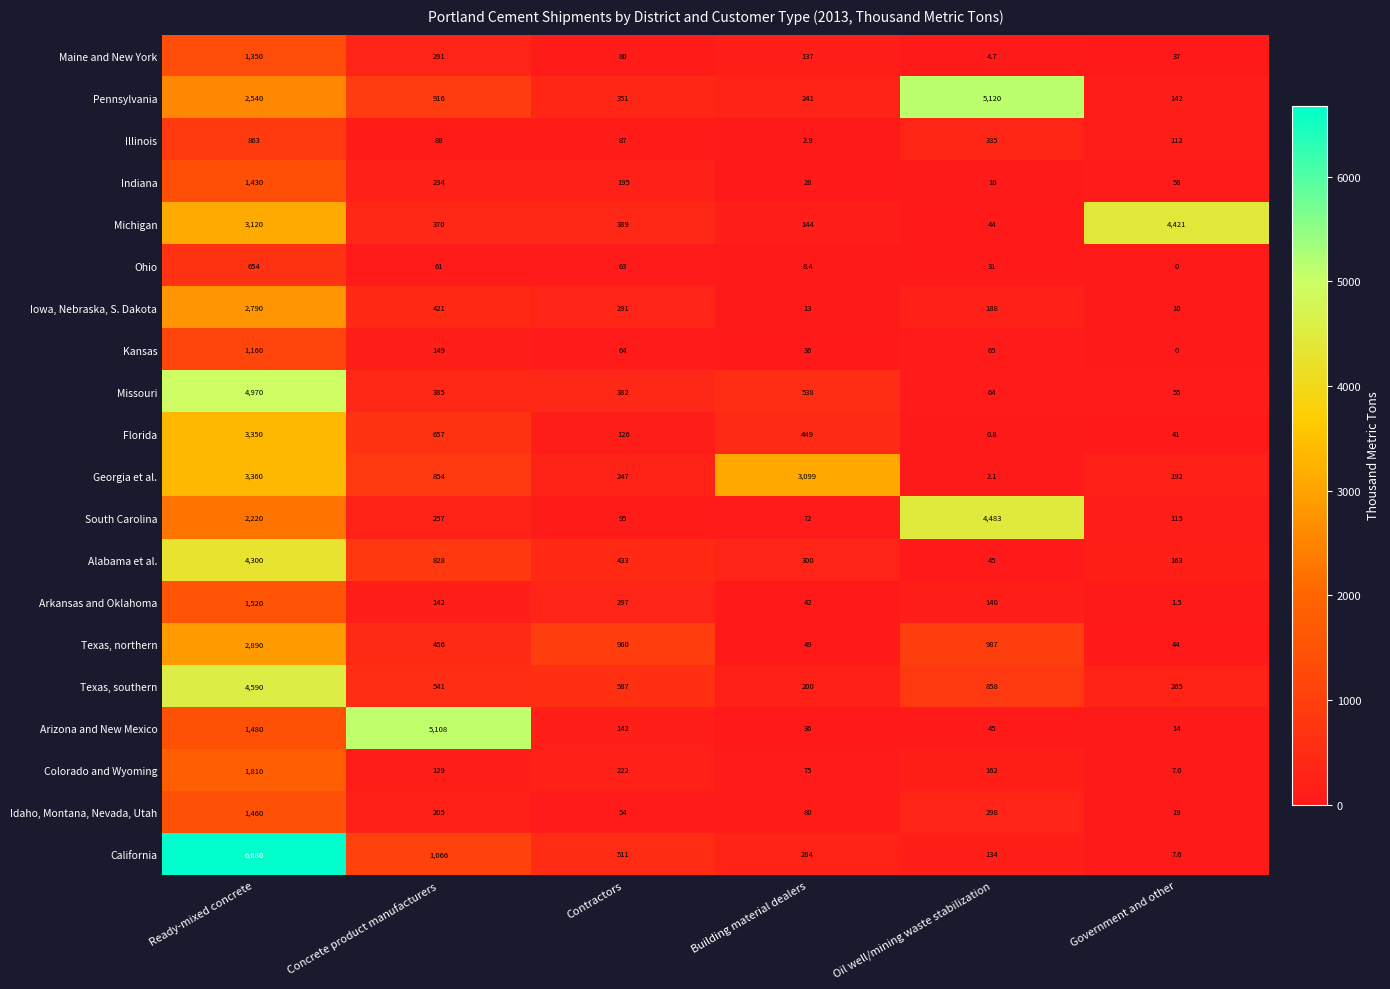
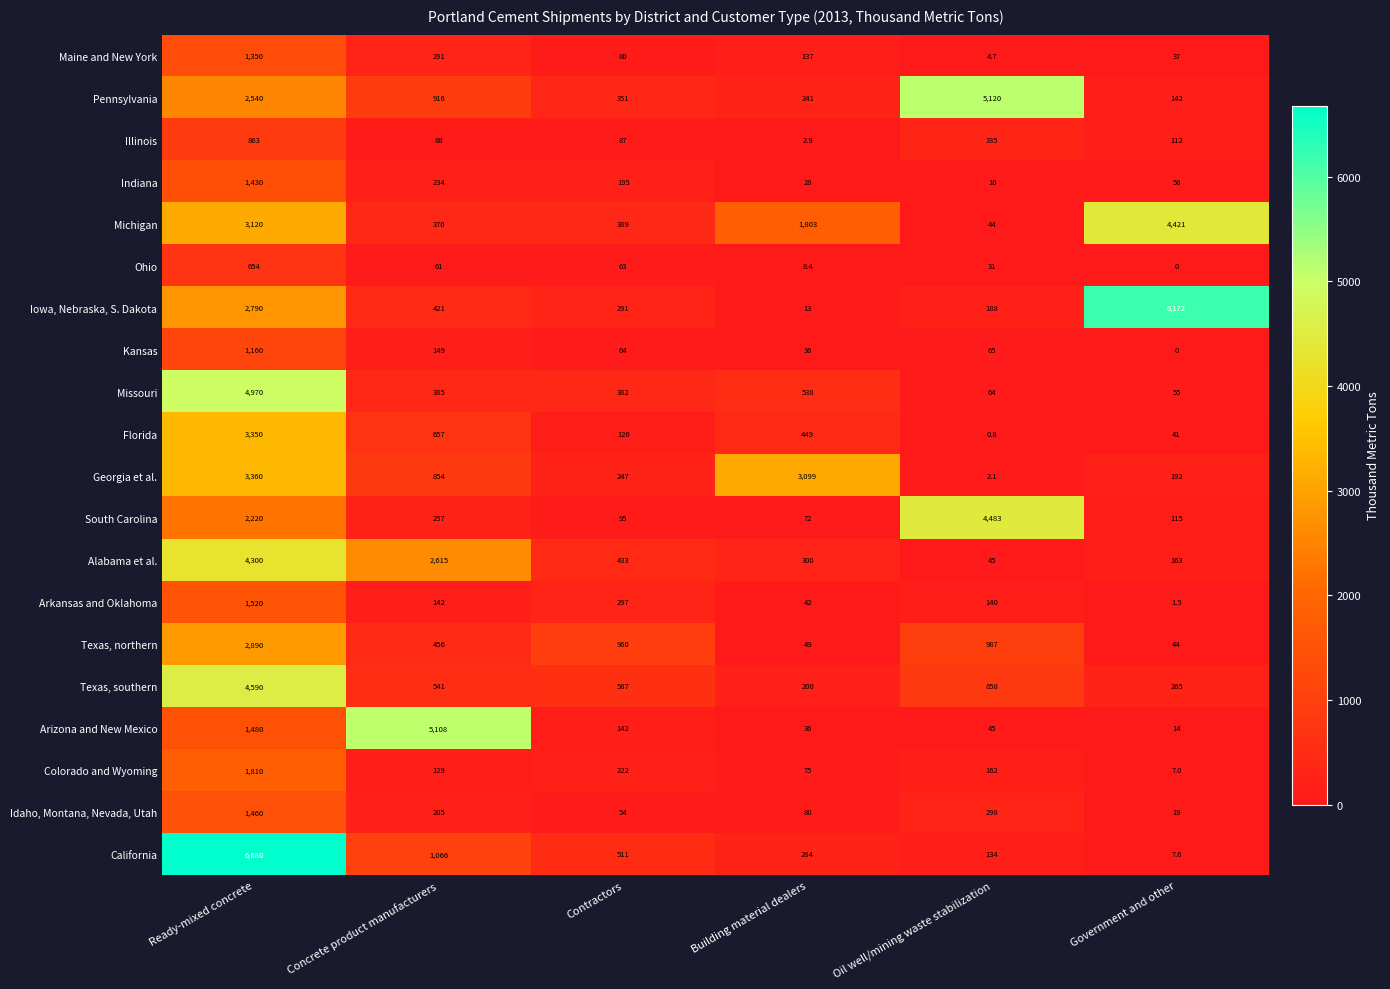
  {
    "Maine and New York": {
      "Ready-mixed concrete": "1,350",
      "Concrete product manufacturers": "291",
      "Contractors": "80",
      "Building material dealers": "137",
      "Oil well/mining waste stabilization": "4.7",
      "Government and other": "37"
    },
    "Pennsylvania": {
      "Ready-mixed concrete": "2,540",
      "Concrete product manufacturers": "916",
      "Contractors": "351",
      "Building material dealers": "241",
      "Oil well/mining waste stabilization": "5,120",
      "Government and other": "142"
    },
    "Illinois": {
      "Ready-mixed concrete": "863",
      "Concrete product manufacturers": "88",
      "Contractors": "87",
      "Building material dealers": "2.9",
      "Oil well/mining waste stabilization": "335",
      "Government and other": "112"
    },
    "Indiana": {
      "Ready-mixed concrete": "1,430",
      "Concrete product manufacturers": "234",
      "Contractors": "195",
      "Building material dealers": "28",
      "Oil well/mining waste stabilization": "10",
      "Government and other": "58"
    },
    "Michigan": {
      "Ready-mixed concrete": "3,120",
      "Concrete product manufacturers": "370",
      "Contractors": "389",
-     "Building material dealers": "144",
+     "Building material dealers": "1,803",
      "Oil well/mining waste stabilization": "44",
      "Government and other": "4,421"
    },
    "Ohio": {
      "Ready-mixed concrete": "654",
      "Concrete product manufacturers": "61",
      "Contractors": "63",
      "Building material dealers": "8.4",
      "Oil well/mining waste stabilization": "31",
      "Government and other": "0"
    },
    "Iowa, Nebraska, S. Dakota": {
      "Ready-mixed concrete": "2,790",
      "Concrete product manufacturers": "421",
      "Contractors": "291",
      "Building material dealers": "13",
      "Oil well/mining waste stabilization": "188",
-     "Government and other": "10"
+     "Government and other": "6,172"
    },
    "Kansas": {
      "Ready-mixed concrete": "1,160",
      "Concrete product manufacturers": "149",
      "Contractors": "64",
      "Building material dealers": "36",
      "Oil well/mining waste stabilization": "65",
      "Government and other": "0"
    },
    "Missouri": {
      "Ready-mixed concrete": "4,970",
      "Concrete product manufacturers": "385",
      "Contractors": "382",
      "Building material dealers": "538",
      "Oil well/mining waste stabilization": "64",
      "Government and other": "55"
    },
    "Florida": {
      "Ready-mixed concrete": "3,350",
      "Concrete product manufacturers": "657",
      "Contractors": "126",
      "Building material dealers": "449",
      "Oil well/mining waste stabilization": "0.8",
      "Government and other": "41"
    },
    "Georgia et al.": {
      "Ready-mixed concrete": "3,360",
      "Concrete product manufacturers": "854",
      "Contractors": "247",
      "Building material dealers": "3,099",
      "Oil well/mining waste stabilization": "2.1",
      "Government and other": "192"
    },
    "South Carolina": {
      "Ready-mixed concrete": "2,220",
      "Concrete product manufacturers": "257",
      "Contractors": "95",
      "Building material dealers": "72",
      "Oil well/mining waste stabilization": "4,483",
      "Government and other": "115"
    },
    "Alabama et al.": {
      "Ready-mixed concrete": "4,300",
-     "Concrete product manufacturers": "828",
+     "Concrete product manufacturers": "2,615",
      "Contractors": "433",
      "Building material dealers": "300",
      "Oil well/mining waste stabilization": "45",
      "Government and other": "163"
    },
    "Arkansas and Oklahoma": {
      "Ready-mixed concrete": "1,520",
      "Concrete product manufacturers": "142",
      "Contractors": "297",
      "Building material dealers": "42",
      "Oil well/mining waste stabilization": "140",
      "Government and other": "1.5"
    },
    "Texas, northern": {
      "Ready-mixed concrete": "2,890",
      "Concrete product manufacturers": "456",
      "Contractors": "960",
      "Building material dealers": "49",
      "Oil well/mining waste stabilization": "987",
      "Government and other": "44"
    },
    "Texas, southern": {
      "Ready-mixed concrete": "4,590",
      "Concrete product manufacturers": "541",
      "Contractors": "587",
      "Building material dealers": "200",
      "Oil well/mining waste stabilization": "858",
      "Government and other": "265"
    },
    "Arizona and New Mexico": {
      "Ready-mixed concrete": "1,480",
      "Concrete product manufacturers": "5,108",
      "Contractors": "142",
      "Building material dealers": "36",
      "Oil well/mining waste stabilization": "45",
      "Government and other": "14"
    },
    "Colorado and Wyoming": {
      "Ready-mixed concrete": "1,810",
      "Concrete product manufacturers": "129",
      "Contractors": "222",
      "Building material dealers": "75",
      "Oil well/mining waste stabilization": "162",
      "Government and other": "7.0"
    },
    "Idaho, Montana, Nevada, Utah": {
      "Ready-mixed concrete": "1,460",
      "Concrete product manufacturers": "205",
      "Contractors": "54",
      "Building material dealers": "80",
      "Oil well/mining waste stabilization": "298",
      "Government and other": "19"
    },
    "California": {
      "Ready-mixed concrete": "6,680",
      "Concrete product manufacturers": "1,066",
      "Contractors": "511",
      "Building material dealers": "284",
      "Oil well/mining waste stabilization": "134",
      "Government and other": "7.6"
    }
  }
